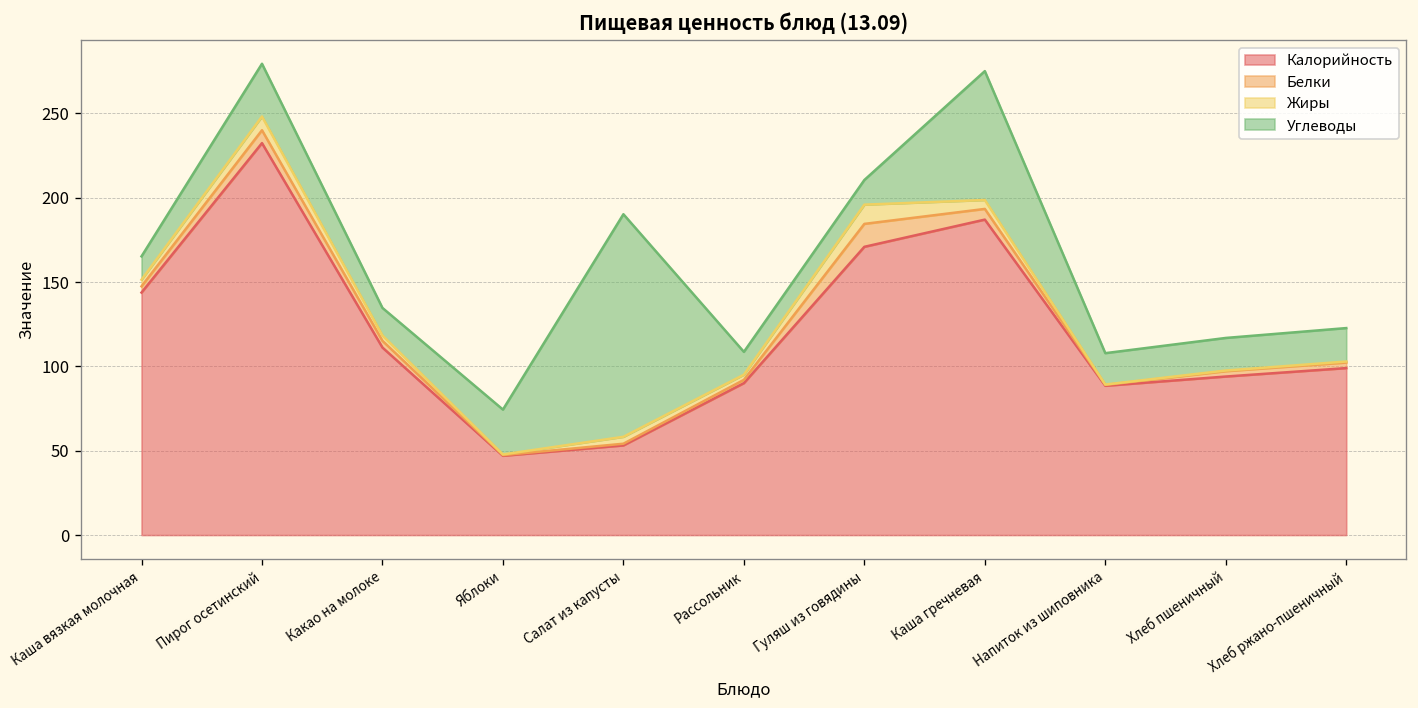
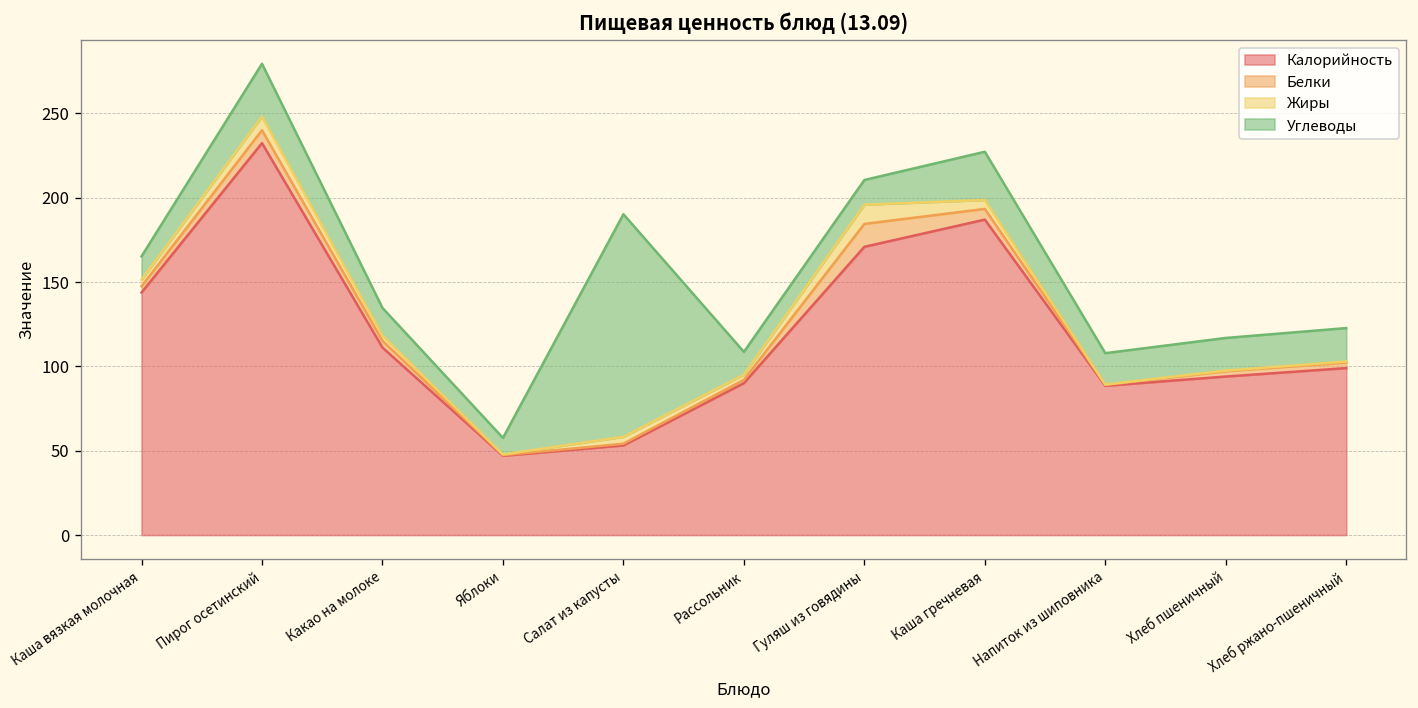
  {
    "Углеводы": {
      "Каша вязкая молочная": 14,
      "Пирог осетинский": 31,
      "Какао на молоке": 16,
-     "Яблоки": 27,
+     "Яблоки": 10,
      "Салат из капусты": 132,
      "Рассольник": 14,
      "Гуляш из говядины": 15,
-     "Каша гречневая": 76,
+     "Каша гречневая": 29,
      "Напиток из шиповника": 19,
      "Хлеб пшеничный": 19,
      "Хлеб ржано-пшеничный": 20
    }
  }
